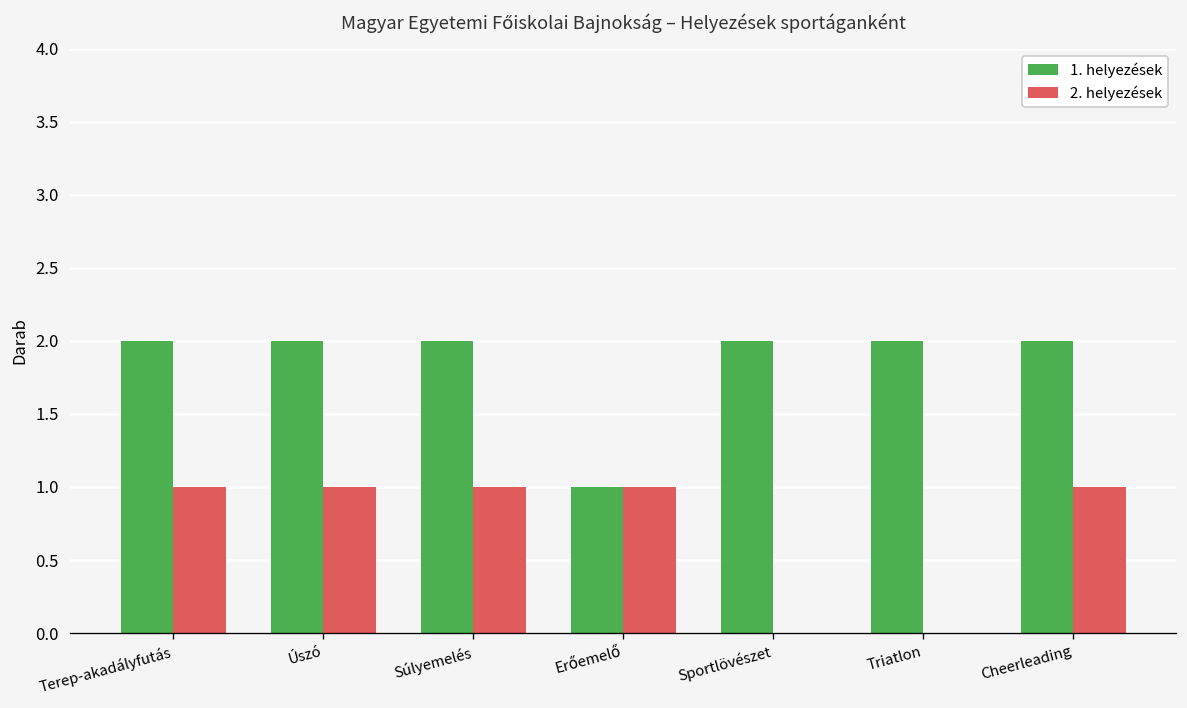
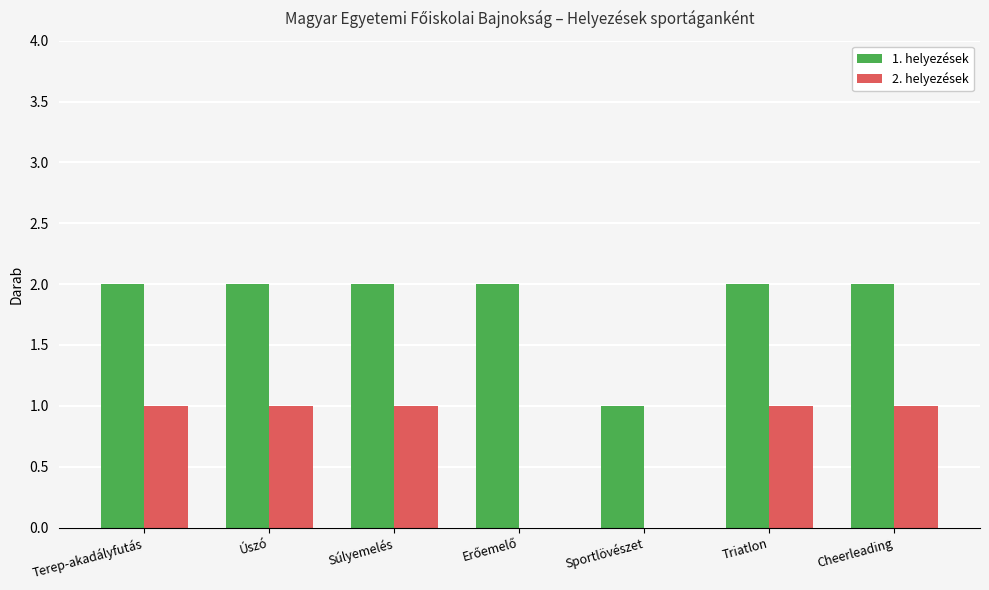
  {
    "1. helyezések": {
      "Terep-akadályfutás": 2,
      "Úszó": 2,
      "Súlyemelés": 2,
-     "Erőemelő": 1,
-     "Sportlövészet": 2,
+     "Erőemelő": 2,
+     "Sportlövészet": 1,
      "Triatlon": 2,
      "Cheerleading": 2
    },
    "2. helyezések": {
      "Terep-akadályfutás": 1,
      "Úszó": 1,
      "Súlyemelés": 1,
-     "Erőemelő": 1,
+     "Erőemelő": 0,
      "Sportlövészet": 0,
-     "Triatlon": 0,
+     "Triatlon": 1,
      "Cheerleading": 1
    }
  }
